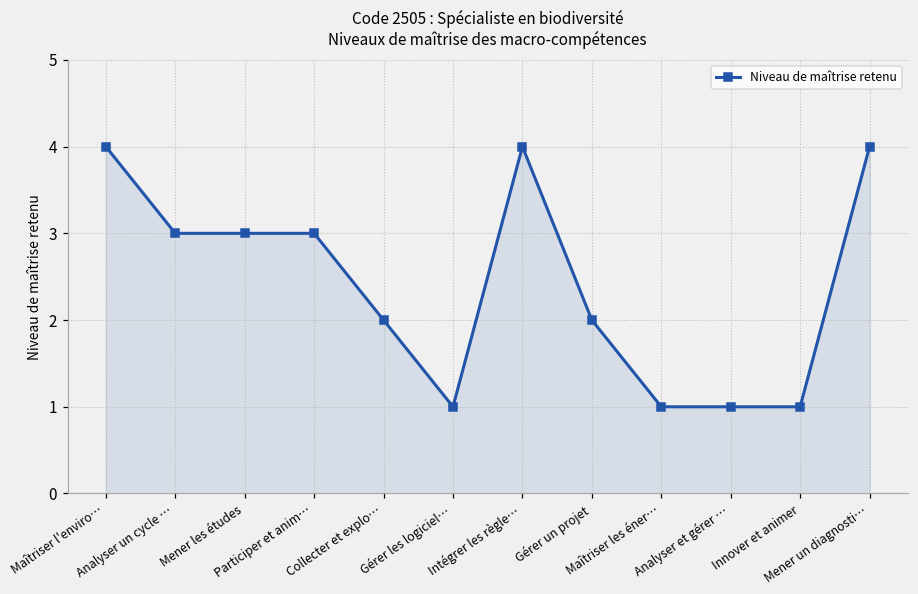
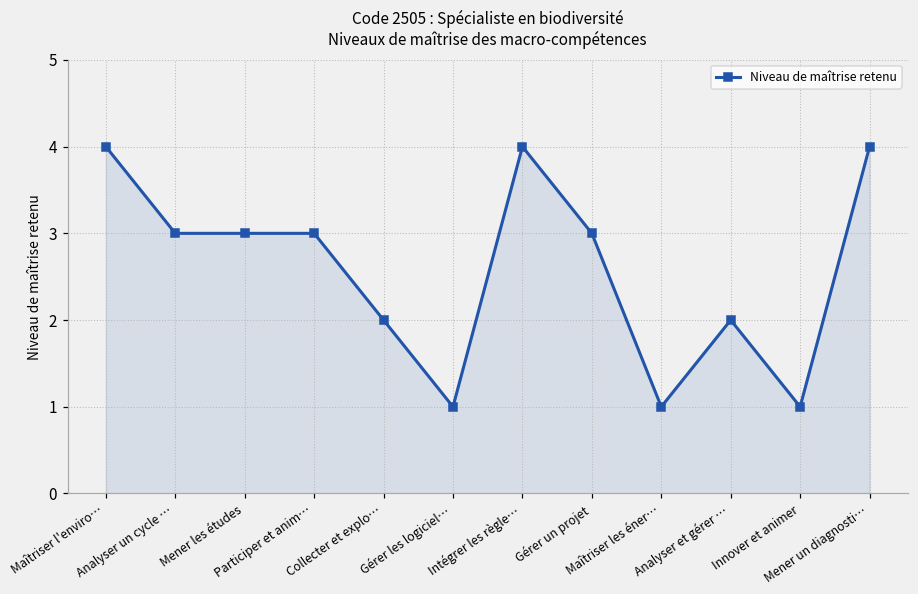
  {
    "Maîtriser l'enviro…": 4,
    "Analyser un cycle …": 3,
    "Mener les études": 3,
    "Participer et anim…": 3,
    "Collecter et explo…": 2,
    "Gérer les logiciel…": 1,
    "Intégrer les règle…": 4,
-   "Gérer un projet": 2,
+   "Gérer un projet": 3,
    "Maîtriser les éner…": 1,
-   "Analyser et gérer …": 1,
+   "Analyser et gérer …": 2,
    "Innover et animer": 1,
    "Mener un diagnosti…": 4
  }
